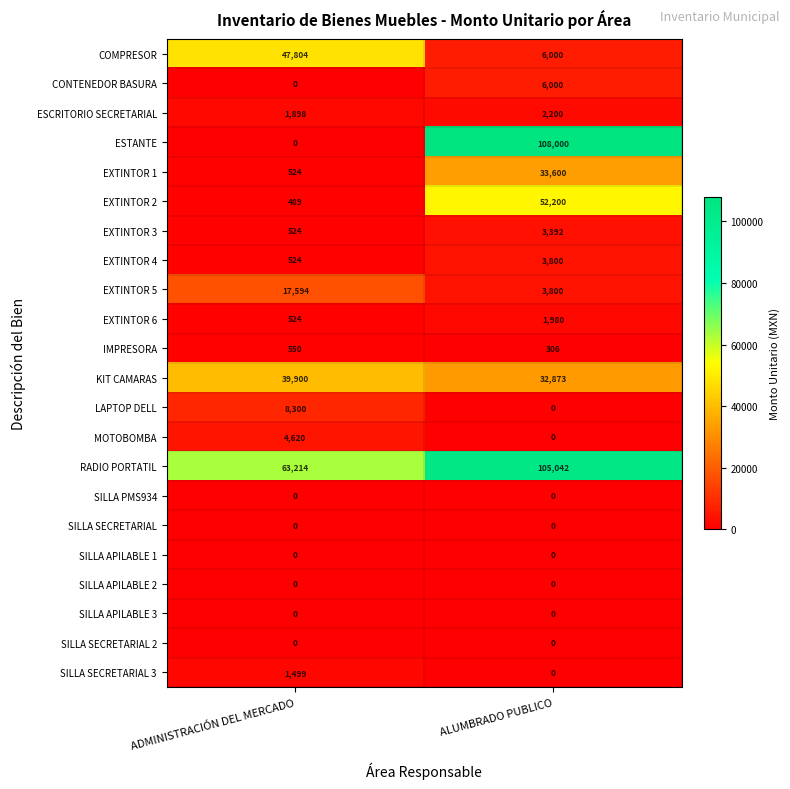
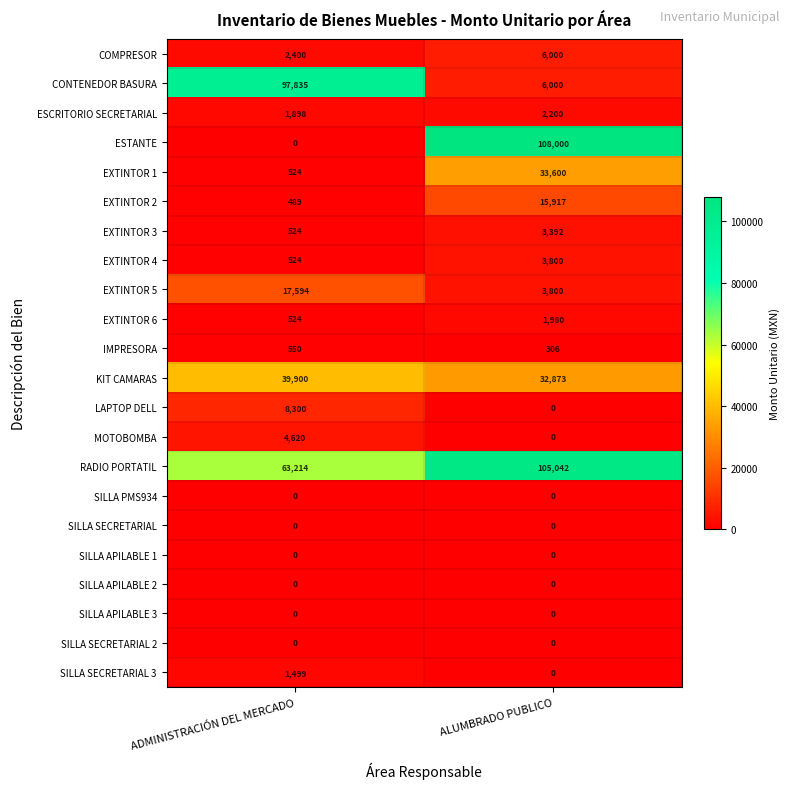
  {
    "COMPRESOR": {
-     "ADMINISTRACIÓN DEL MERCADO": "47,804",
+     "ADMINISTRACIÓN DEL MERCADO": "2,400",
      "ALUMBRADO PUBLICO": "6,000"
    },
    "CONTENEDOR BASURA": {
-     "ADMINISTRACIÓN DEL MERCADO": "0",
+     "ADMINISTRACIÓN DEL MERCADO": "97,835",
      "ALUMBRADO PUBLICO": "6,000"
    },
    "ESCRITORIO SECRETARIAL": {
      "ADMINISTRACIÓN DEL MERCADO": "1,898",
      "ALUMBRADO PUBLICO": "2,200"
    },
    "ESTANTE": {
      "ADMINISTRACIÓN DEL MERCADO": "0",
      "ALUMBRADO PUBLICO": "108,000"
    },
    "EXTINTOR 1": {
      "ADMINISTRACIÓN DEL MERCADO": "524",
      "ALUMBRADO PUBLICO": "33,600"
    },
    "EXTINTOR 2": {
      "ADMINISTRACIÓN DEL MERCADO": "489",
-     "ALUMBRADO PUBLICO": "52,200"
+     "ALUMBRADO PUBLICO": "15,917"
    },
    "EXTINTOR 3": {
      "ADMINISTRACIÓN DEL MERCADO": "524",
      "ALUMBRADO PUBLICO": "3,392"
    },
    "EXTINTOR 4": {
      "ADMINISTRACIÓN DEL MERCADO": "524",
      "ALUMBRADO PUBLICO": "3,800"
    },
    "EXTINTOR 5": {
      "ADMINISTRACIÓN DEL MERCADO": "17,594",
      "ALUMBRADO PUBLICO": "3,800"
    },
    "EXTINTOR 6": {
      "ADMINISTRACIÓN DEL MERCADO": "524",
      "ALUMBRADO PUBLICO": "1,980"
    },
    "IMPRESORA": {
      "ADMINISTRACIÓN DEL MERCADO": "550",
      "ALUMBRADO PUBLICO": "306"
    },
    "KIT CAMARAS": {
      "ADMINISTRACIÓN DEL MERCADO": "39,900",
      "ALUMBRADO PUBLICO": "32,873"
    },
    "LAPTOP DELL": {
      "ADMINISTRACIÓN DEL MERCADO": "8,300",
      "ALUMBRADO PUBLICO": "0"
    },
    "MOTOBOMBA": {
      "ADMINISTRACIÓN DEL MERCADO": "4,620",
      "ALUMBRADO PUBLICO": "0"
    },
    "RADIO PORTATIL": {
      "ADMINISTRACIÓN DEL MERCADO": "63,214",
      "ALUMBRADO PUBLICO": "105,042"
    },
    "SILLA PMS934": {
      "ADMINISTRACIÓN DEL MERCADO": "0",
      "ALUMBRADO PUBLICO": "0"
    },
    "SILLA SECRETARIAL": {
      "ADMINISTRACIÓN DEL MERCADO": "0",
      "ALUMBRADO PUBLICO": "0"
    },
    "SILLA APILABLE 1": {
      "ADMINISTRACIÓN DEL MERCADO": "0",
      "ALUMBRADO PUBLICO": "0"
    },
    "SILLA APILABLE 2": {
      "ADMINISTRACIÓN DEL MERCADO": "0",
      "ALUMBRADO PUBLICO": "0"
    },
    "SILLA APILABLE 3": {
      "ADMINISTRACIÓN DEL MERCADO": "0",
      "ALUMBRADO PUBLICO": "0"
    },
    "SILLA SECRETARIAL 2": {
      "ADMINISTRACIÓN DEL MERCADO": "0",
      "ALUMBRADO PUBLICO": "0"
    },
    "SILLA SECRETARIAL 3": {
      "ADMINISTRACIÓN DEL MERCADO": "1,499",
      "ALUMBRADO PUBLICO": "0"
    }
  }
